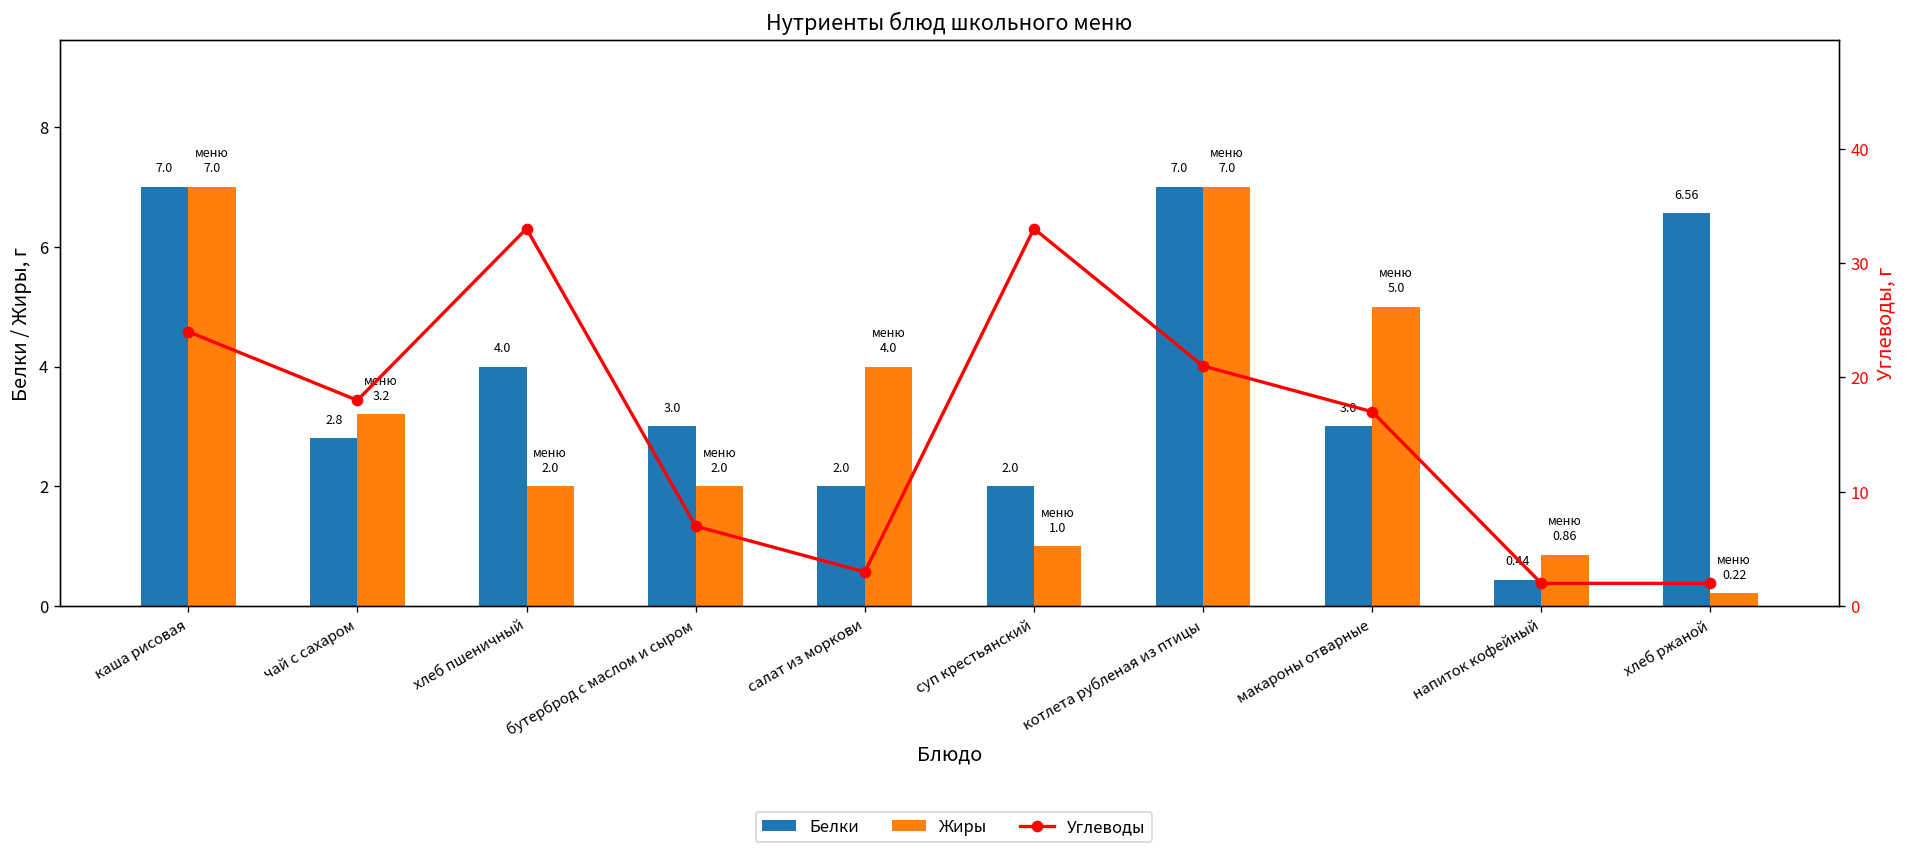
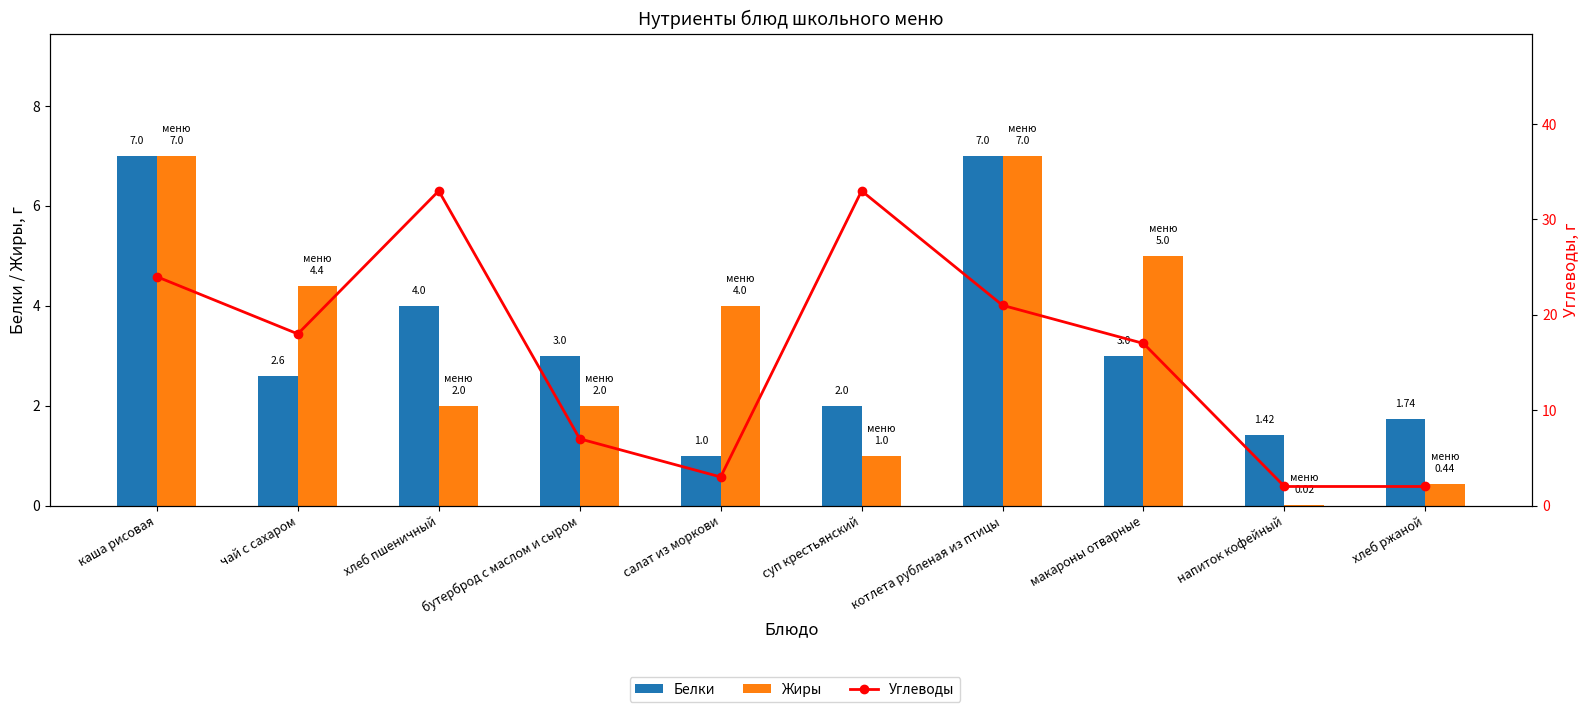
  {
    "Белки": {
      "каша рисовая": 7.0,
-     "чай с сахаром": 2.8,
+     "чай с сахаром": 2.6,
      "хлеб пшеничный": 4.0,
      "бутерброд с маслом и сыром": 3.0,
-     "салат из моркови": 2.0,
+     "салат из моркови": 1.0,
      "суп крестьянский": 2.0,
      "котлета рубленая из птицы": 7.0,
      "макароны отварные": 3.0,
-     "напиток кофейный": 0.44,
-     "хлеб ржаной": 6.56
+     "напиток кофейный": 1.42,
+     "хлеб ржаной": 1.74
    },
    "Жиры": {
      "каша рисовая": 7.0,
-     "чай с сахаром": 3.2,
+     "чай с сахаром": 4.4,
      "хлеб пшеничный": 2.0,
      "бутерброд с маслом и сыром": 2.0,
      "салат из моркови": 4.0,
      "суп крестьянский": 1.0,
      "котлета рубленая из птицы": 7.0,
      "макароны отварные": 5.0,
-     "напиток кофейный": 0.86,
-     "хлеб ржаной": 0.22
+     "напиток кофейный": 0.02,
+     "хлеб ржаной": 0.44
    }
  }
